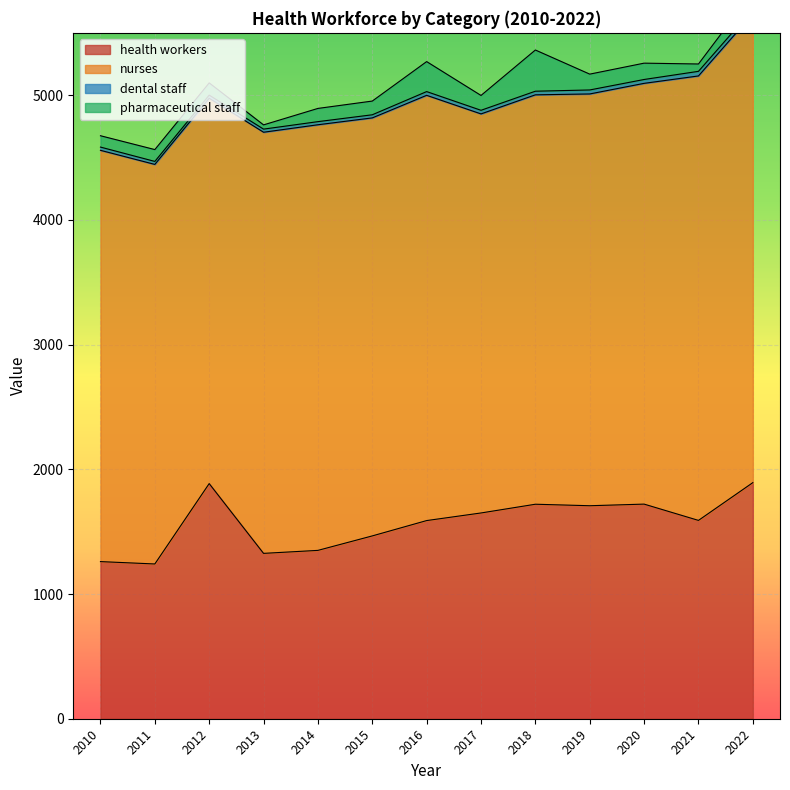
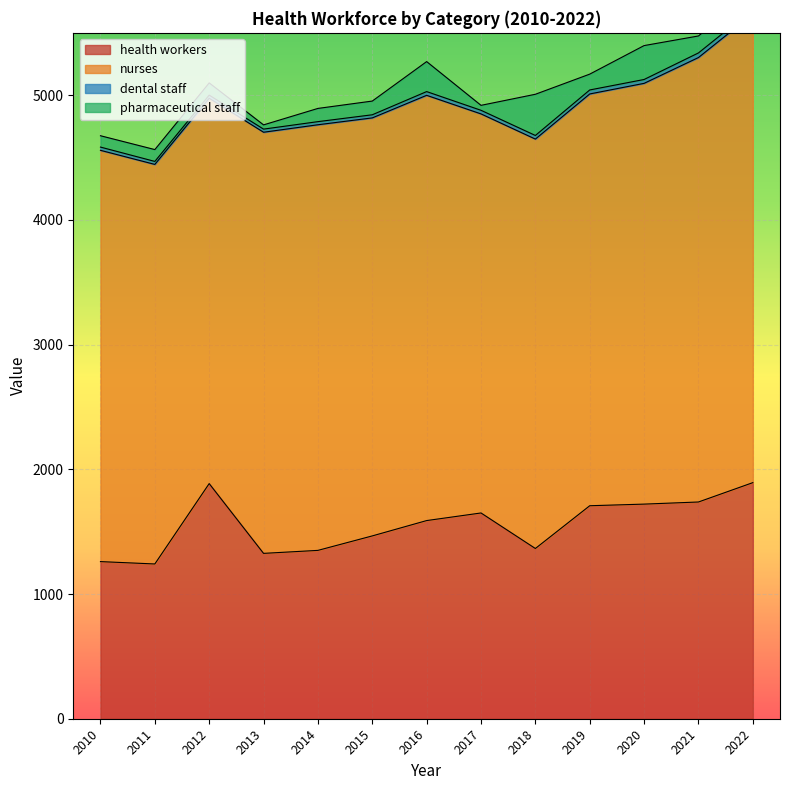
  {
    "health workers": {
      "2010": 1260,
      "2011": 1240,
      "2012": 1890,
      "2013": 1330,
      "2014": 1350,
      "2015": 1470,
      "2016": 1590,
      "2017": 1650,
-     "2018": 1720,
+     "2018": 1370,
      "2019": 1710,
      "2020": 1720,
-     "2021": 1590,
+     "2021": 1740,
      "2022": 1890
    },
    "nurses": {
      "2010": 3300,
      "2011": 3200,
      "2013": 3380,
      "2014": 3410,
      "2015": 3350,
      "2016": 3410,
      "2017": 3200,
      "2018": 3280,
      "2019": 3300,
      "2020": 3370,
      "2021": 3560
    },
    "dental staff": {
      "2010": 30,
      "2011": 20,
      "2013": 30,
      "2014": 30,
      "2015": 30,
      "2016": 30,
      "2017": 30,
      "2018": 30,
      "2019": 30,
      "2020": 30,
      "2021": 40
    },
    "pharmaceutical staff": {
      "2010": 90,
      "2011": 100,
      "2013": 30,
      "2014": 110,
      "2015": 110,
      "2016": 240,
-     "2017": 120,
+     "2017": 40,
      "2018": 330,
      "2019": 130,
-     "2020": 130,
-     "2021": 60
+     "2020": 270,
+     "2021": 140
    }
  }
